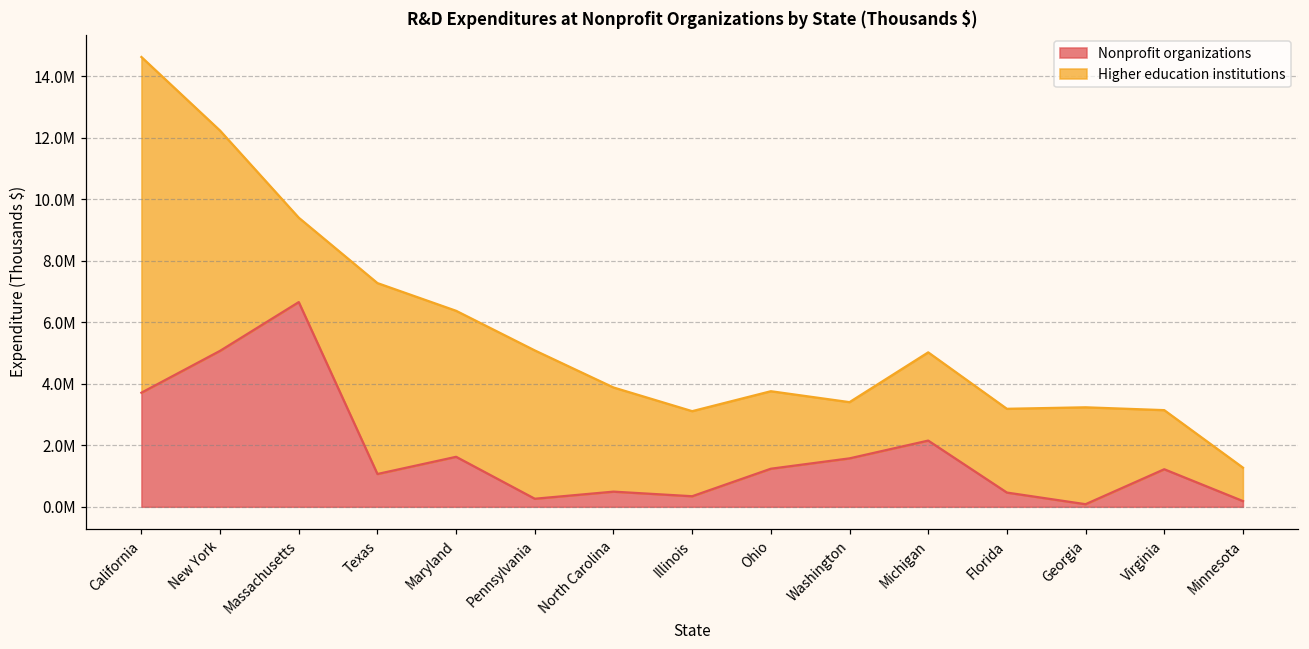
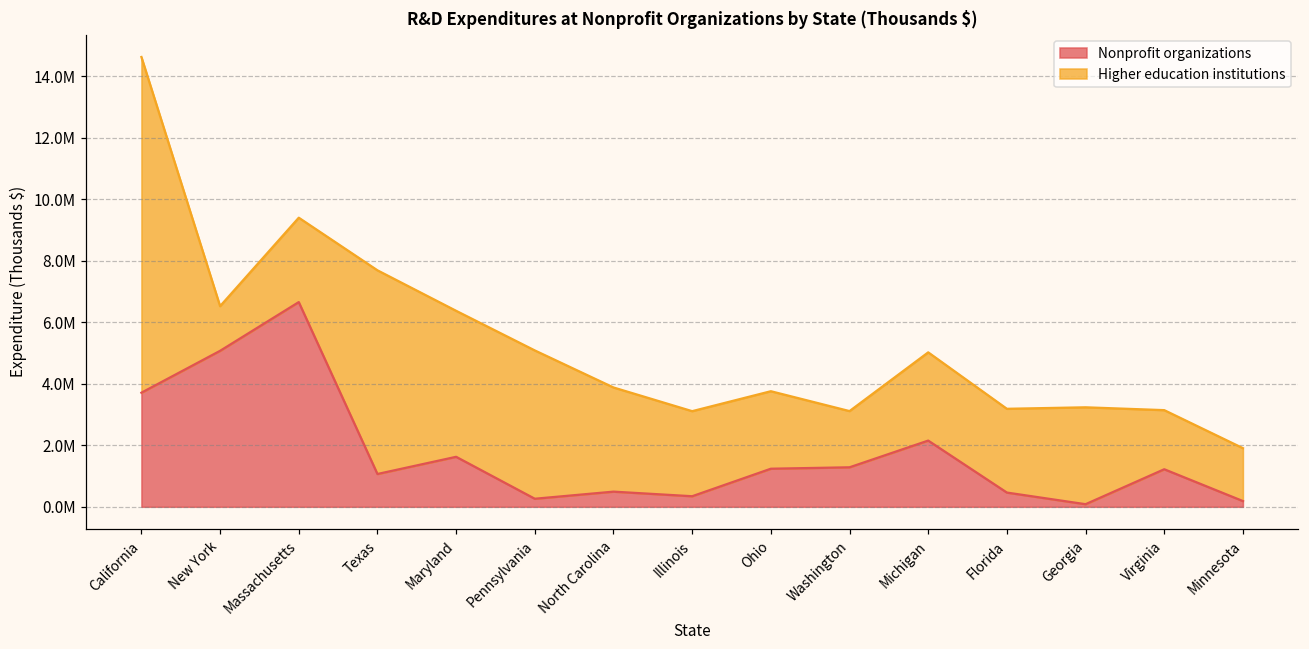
  {
    "Nonprofit organizations": {
      "California": 3700000,
      "New York": 5100000,
      "Massachusetts": 6700000,
      "Texas": 1100000,
      "Maryland": 1600000,
      "Pennsylvania": 300000,
      "North Carolina": 500000,
      "Illinois": 300000,
      "Ohio": 1200000,
-     "Washington": 1600000,
+     "Washington": 1300000,
      "Michigan": 2200000,
      "Florida": 500000,
      "Georgia": 100000,
      "Virginia": 1200000,
      "Minnesota": 200000
    },
    "Higher education institutions": {
      "California": 10900000,
-     "New York": 7200000,
+     "New York": 1500000,
      "Massachusetts": 2700000,
-     "Texas": 6200000,
+     "Texas": 6600000,
      "Maryland": 4700000,
      "Pennsylvania": 4800000,
      "North Carolina": 3400000,
      "Illinois": 2800000,
      "Ohio": 2500000,
      "Washington": 1800000,
      "Michigan": 2900000,
      "Florida": 2700000,
      "Georgia": 3100000,
      "Virginia": 1900000,
-     "Minnesota": 1100000
+     "Minnesota": 1700000
    }
  }
